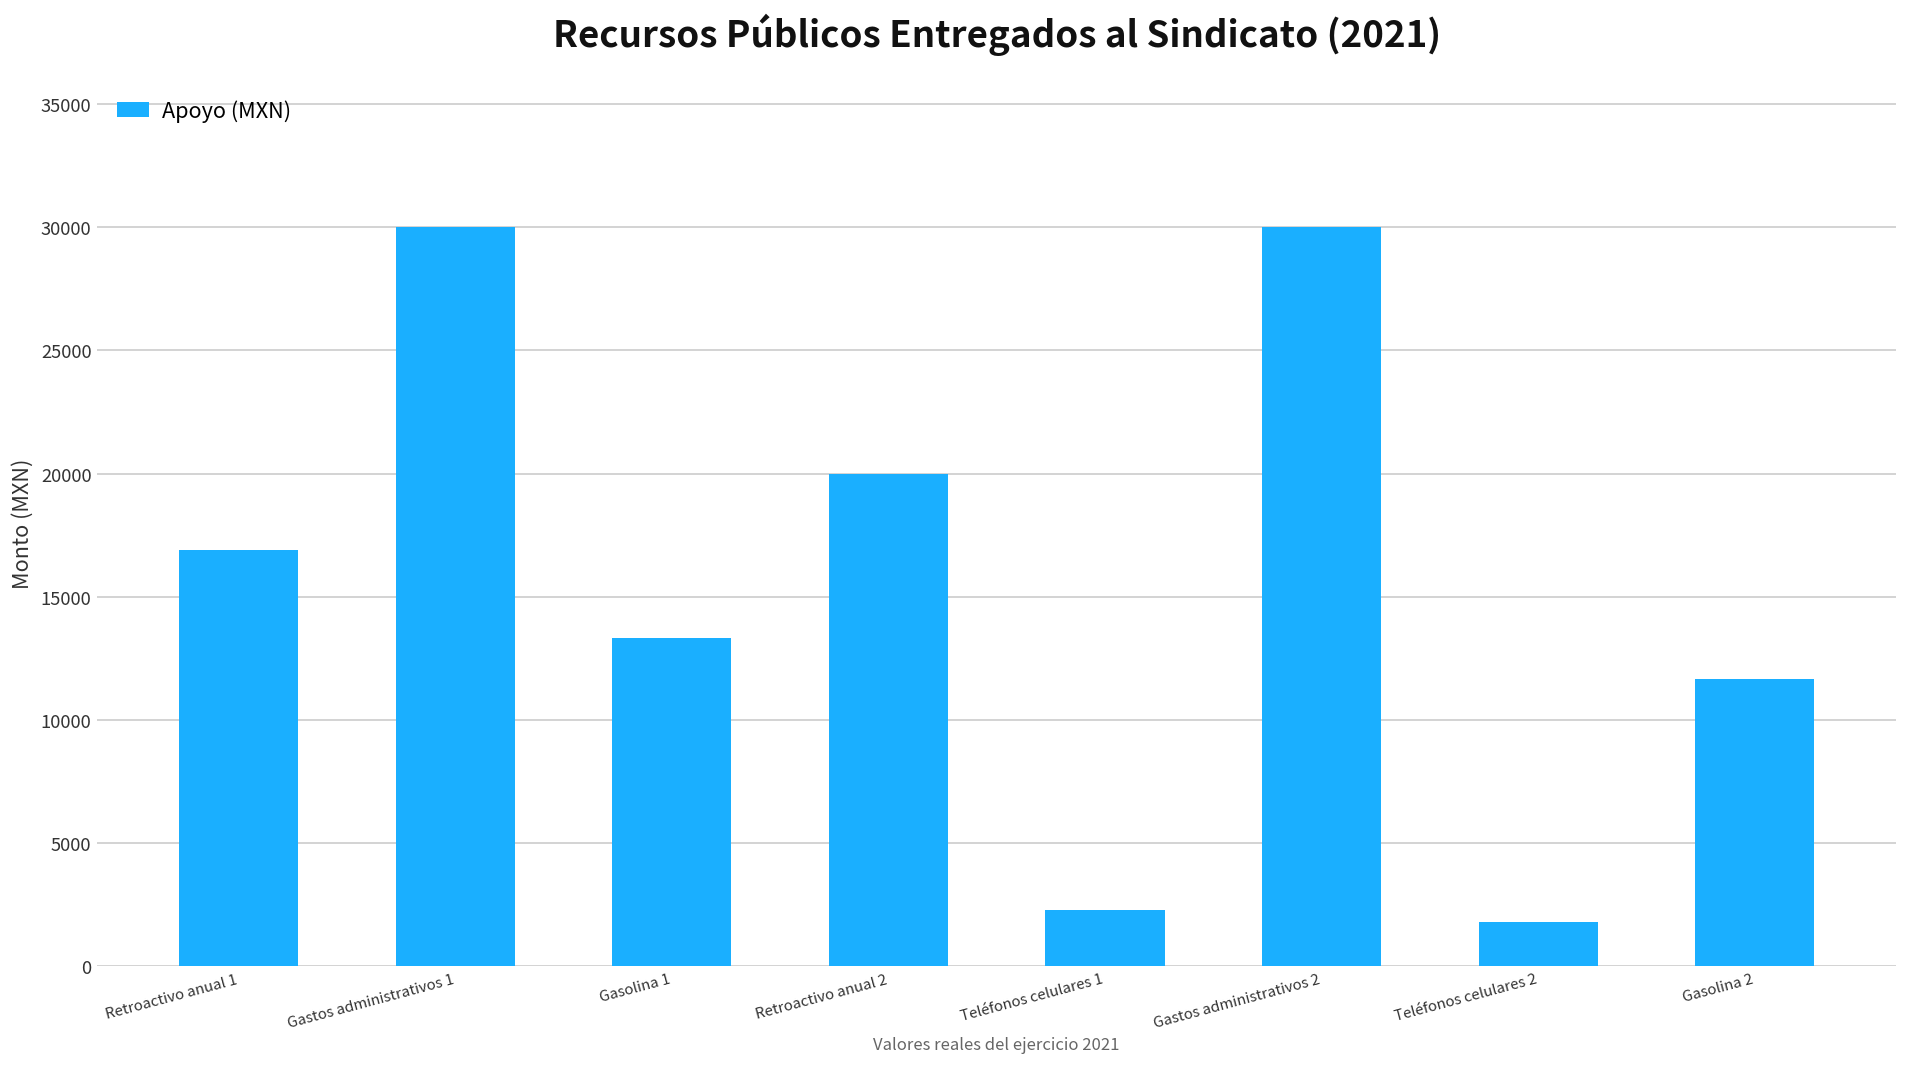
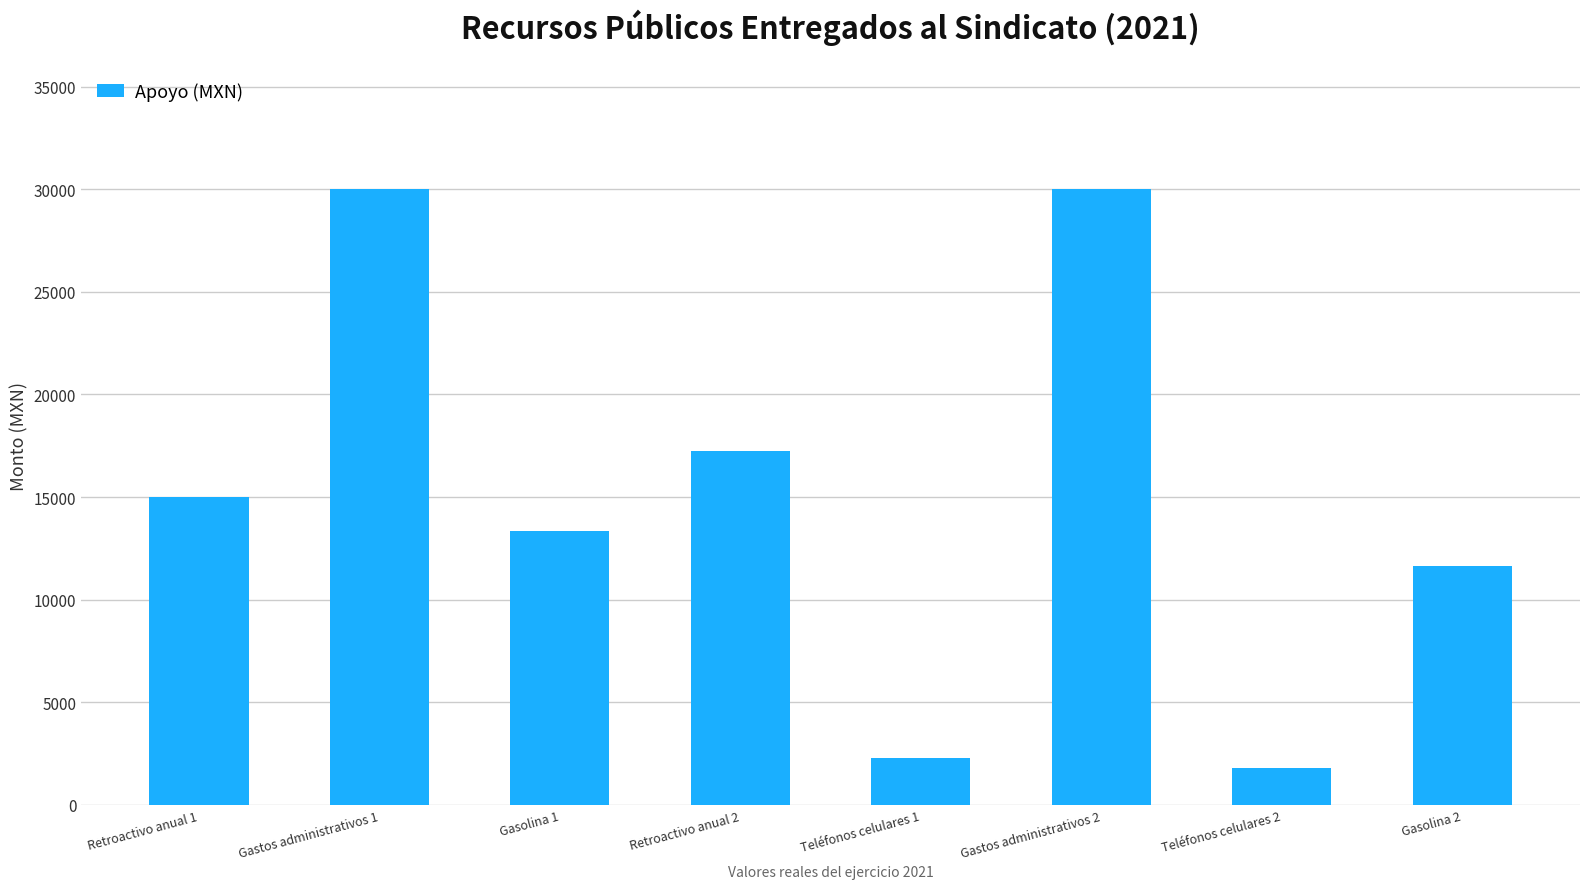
  {
-   "Retroactivo anual 1": 16900,
+   "Retroactivo anual 1": 15000,
    "Gastos administrativos 1": 30000,
    "Gasolina 1": 13300,
-   "Retroactivo anual 2": 20000,
+   "Retroactivo anual 2": 17200,
    "Teléfonos celulares 1": 2300,
    "Gastos administrativos 2": 30000,
    "Teléfonos celulares 2": 1800,
    "Gasolina 2": 11700
  }
